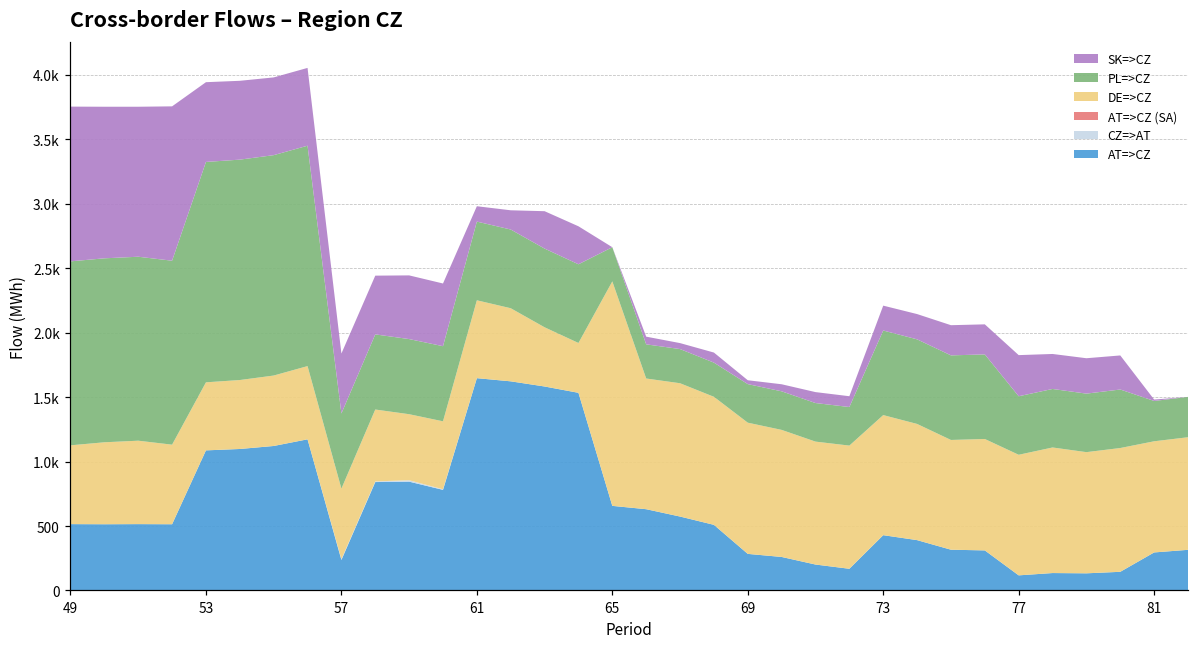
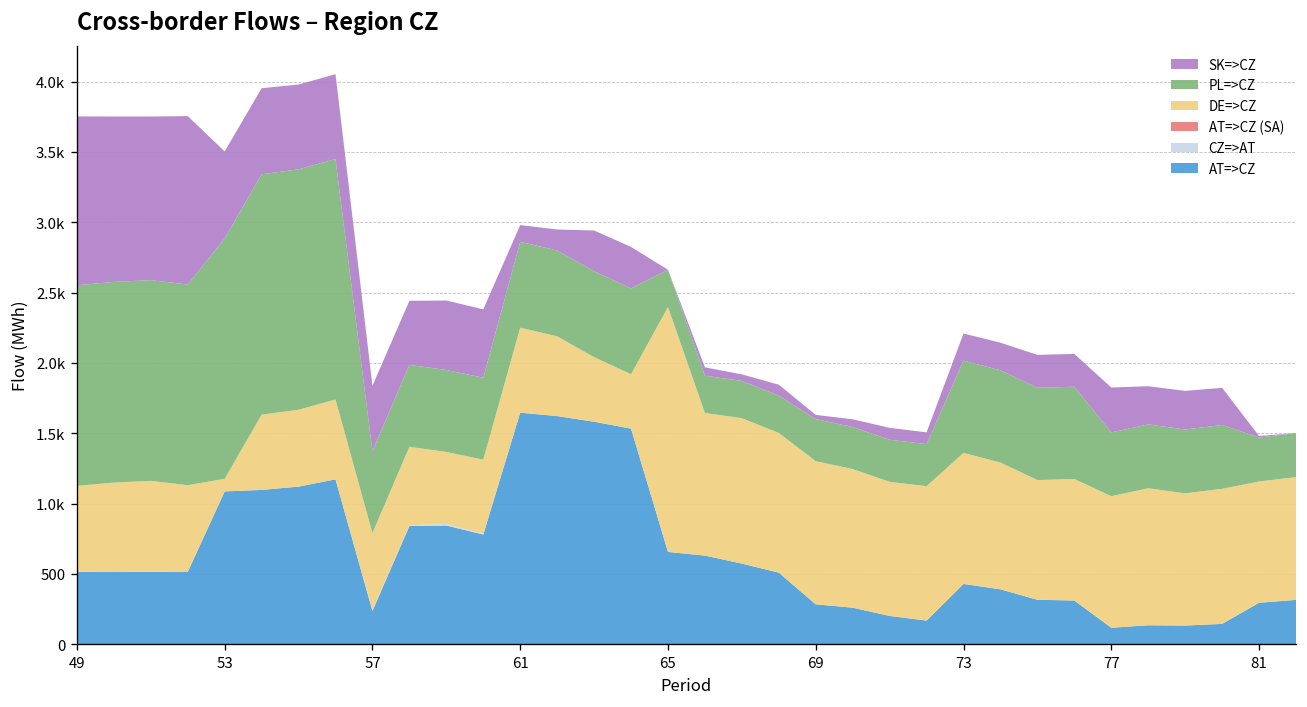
  {
    "DE=>CZ": {
      "49": 610,
-     "53": 530,
+     "53": 90,
      "57": 550,
      "61": 600,
      "65": 1740,
      "69": 1020,
      "73": 930,
      "77": 940,
      "81": 860
    },
    "PL=>CZ": {
      "49": 1430,
      "53": 1710,
      "57": 580,
      "61": 610,
      "69": 300,
      "73": 660,
      "77": 450
    },
    "SK=>CZ": {
      "49": 1200,
      "53": 620,
      "57": 460,
      "61": 120,
      "69": 30,
      "73": 190,
      "77": 320
    }
  }
